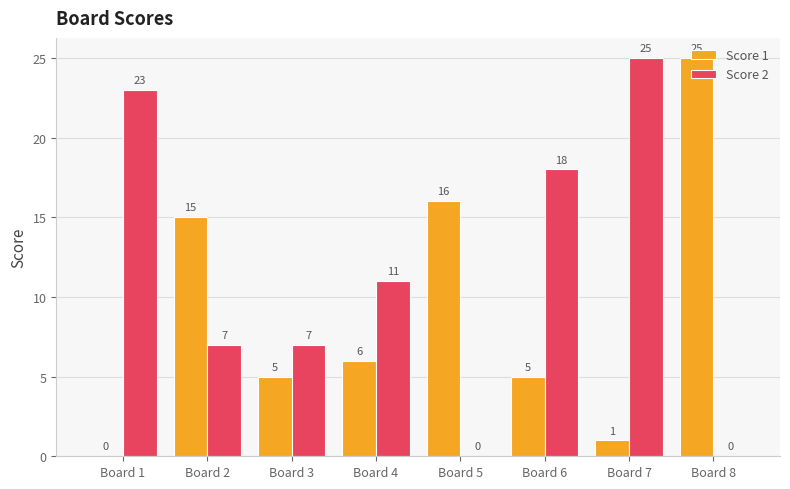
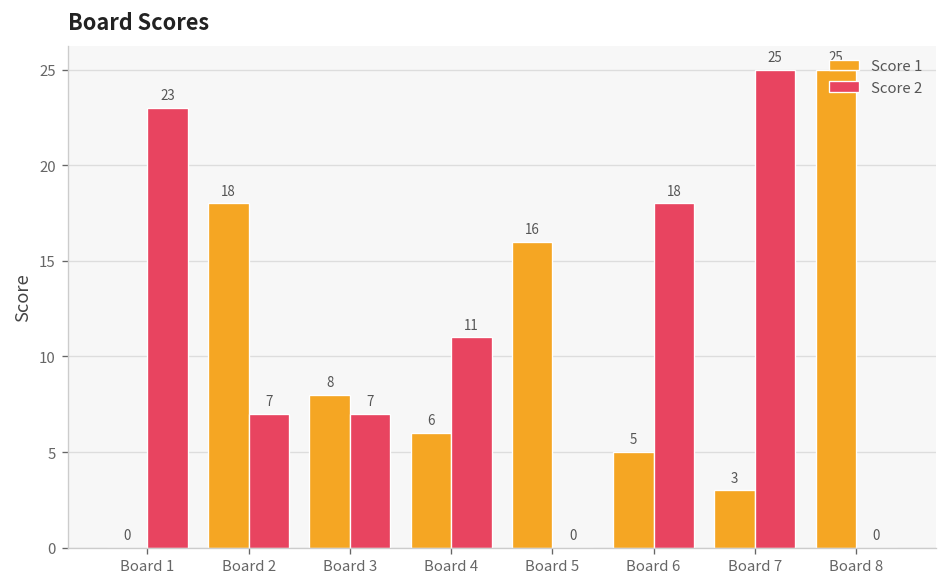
  {
    "Score 1": {
      "Board 1": 0,
-     "Board 2": 15,
-     "Board 3": 5,
+     "Board 2": 18,
+     "Board 3": 8,
      "Board 4": 6,
      "Board 5": 16,
      "Board 6": 5,
-     "Board 7": 1,
+     "Board 7": 3,
      "Board 8": 25
    },
    "Score 2": {
      "Board 1": 23,
      "Board 2": 7,
      "Board 3": 7,
      "Board 4": 11,
      "Board 5": 0,
      "Board 6": 18,
      "Board 7": 25,
      "Board 8": 0
    }
  }
